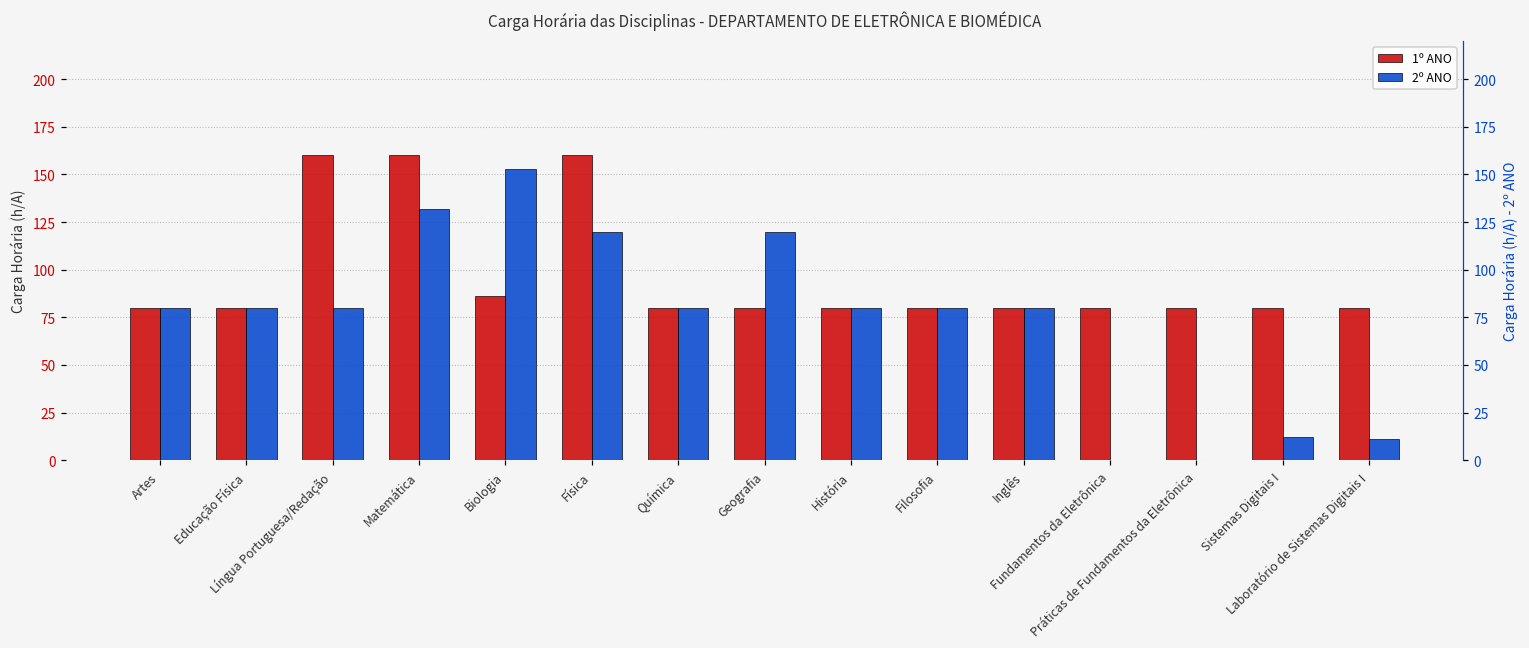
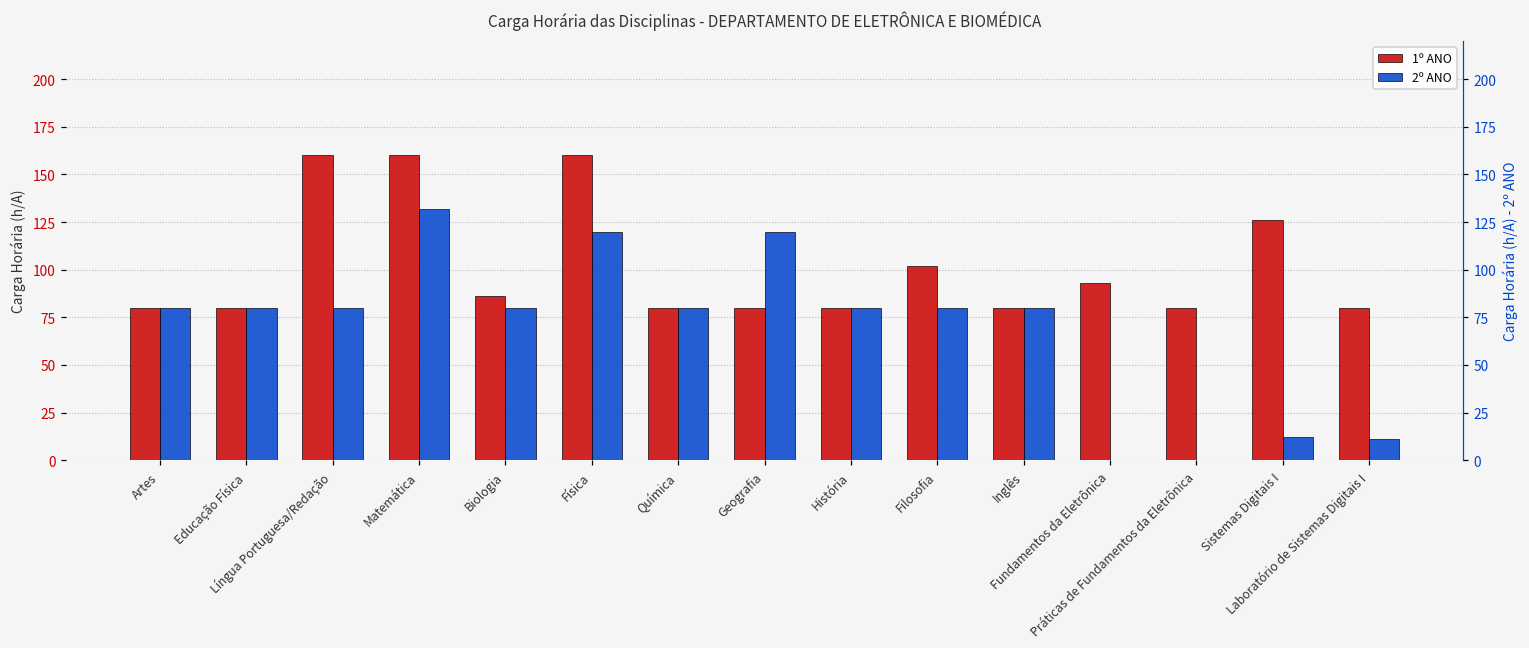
  {
    "1º ANO": {
      "Artes": 80,
      "Educação Física": 80,
      "Língua Portuguesa/Redação": 160,
      "Matemática": 160,
      "Biologia": 86,
      "Física": 160,
      "Química": 80,
      "Geografia": 80,
      "História": 80,
-     "Filosofia": 80,
+     "Filosofia": 102,
      "Inglês": 80,
-     "Fundamentos da Eletrônica": 80,
+     "Fundamentos da Eletrônica": 93,
      "Práticas de Fundamentos da Eletrônica": 80,
-     "Sistemas Digitais I": 80,
+     "Sistemas Digitais I": 126,
      "Laboratório de Sistemas Digitais I": 80
    },
    "2º ANO": {
      "Artes": 80,
      "Educação Física": 80,
      "Língua Portuguesa/Redação": 80,
      "Matemática": 132,
-     "Biologia": 153,
+     "Biologia": 80,
      "Física": 120,
      "Química": 80,
      "Geografia": 120,
      "História": 80,
      "Filosofia": 80,
      "Inglês": 80,
      "Fundamentos da Eletrônica": 0,
      "Práticas de Fundamentos da Eletrônica": 0,
      "Sistemas Digitais I": 12,
      "Laboratório de Sistemas Digitais I": 11
    }
  }
